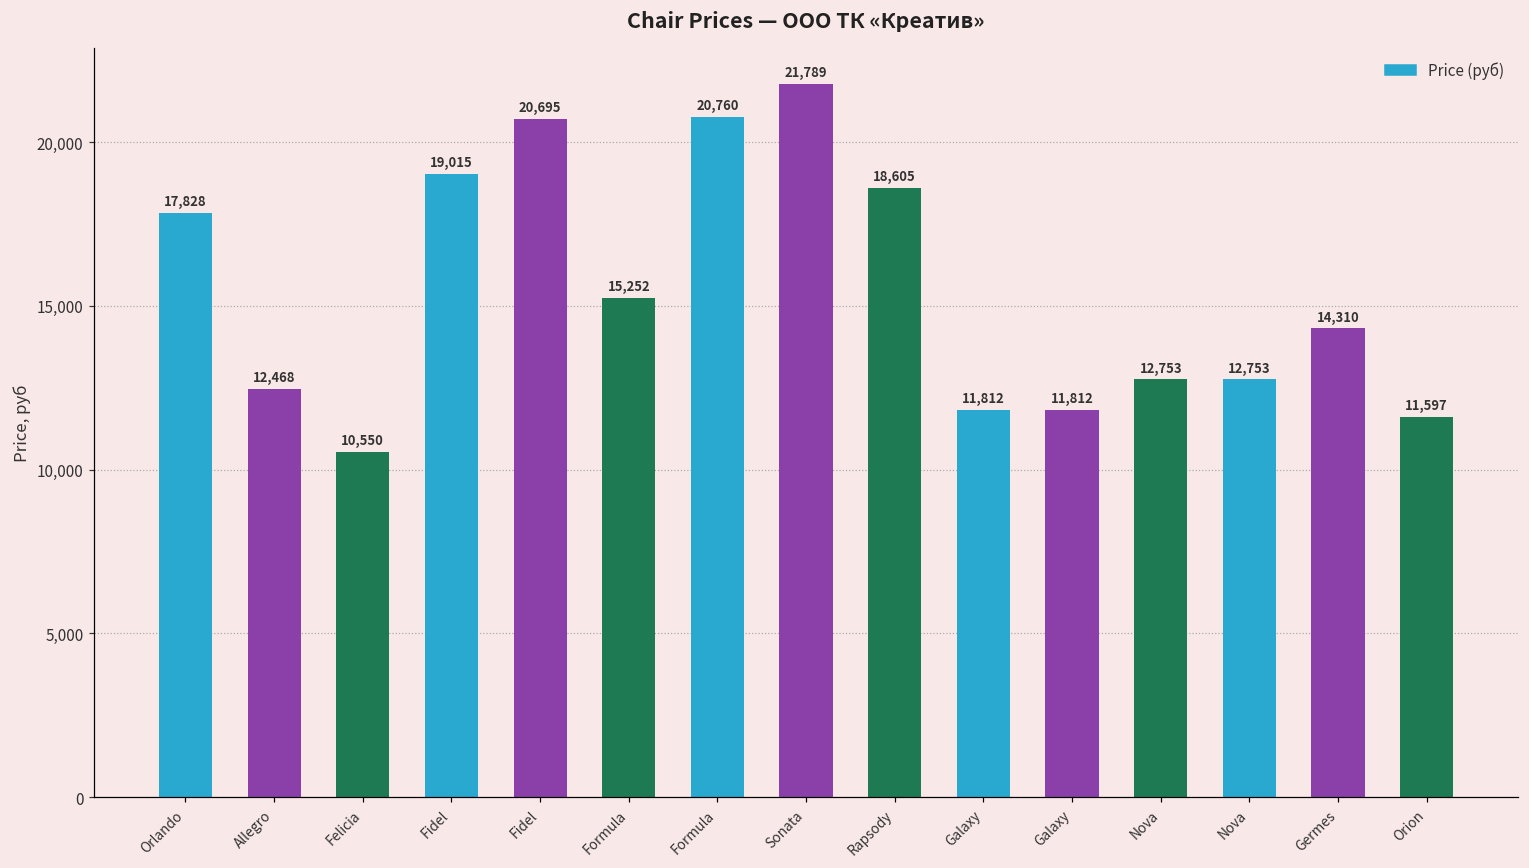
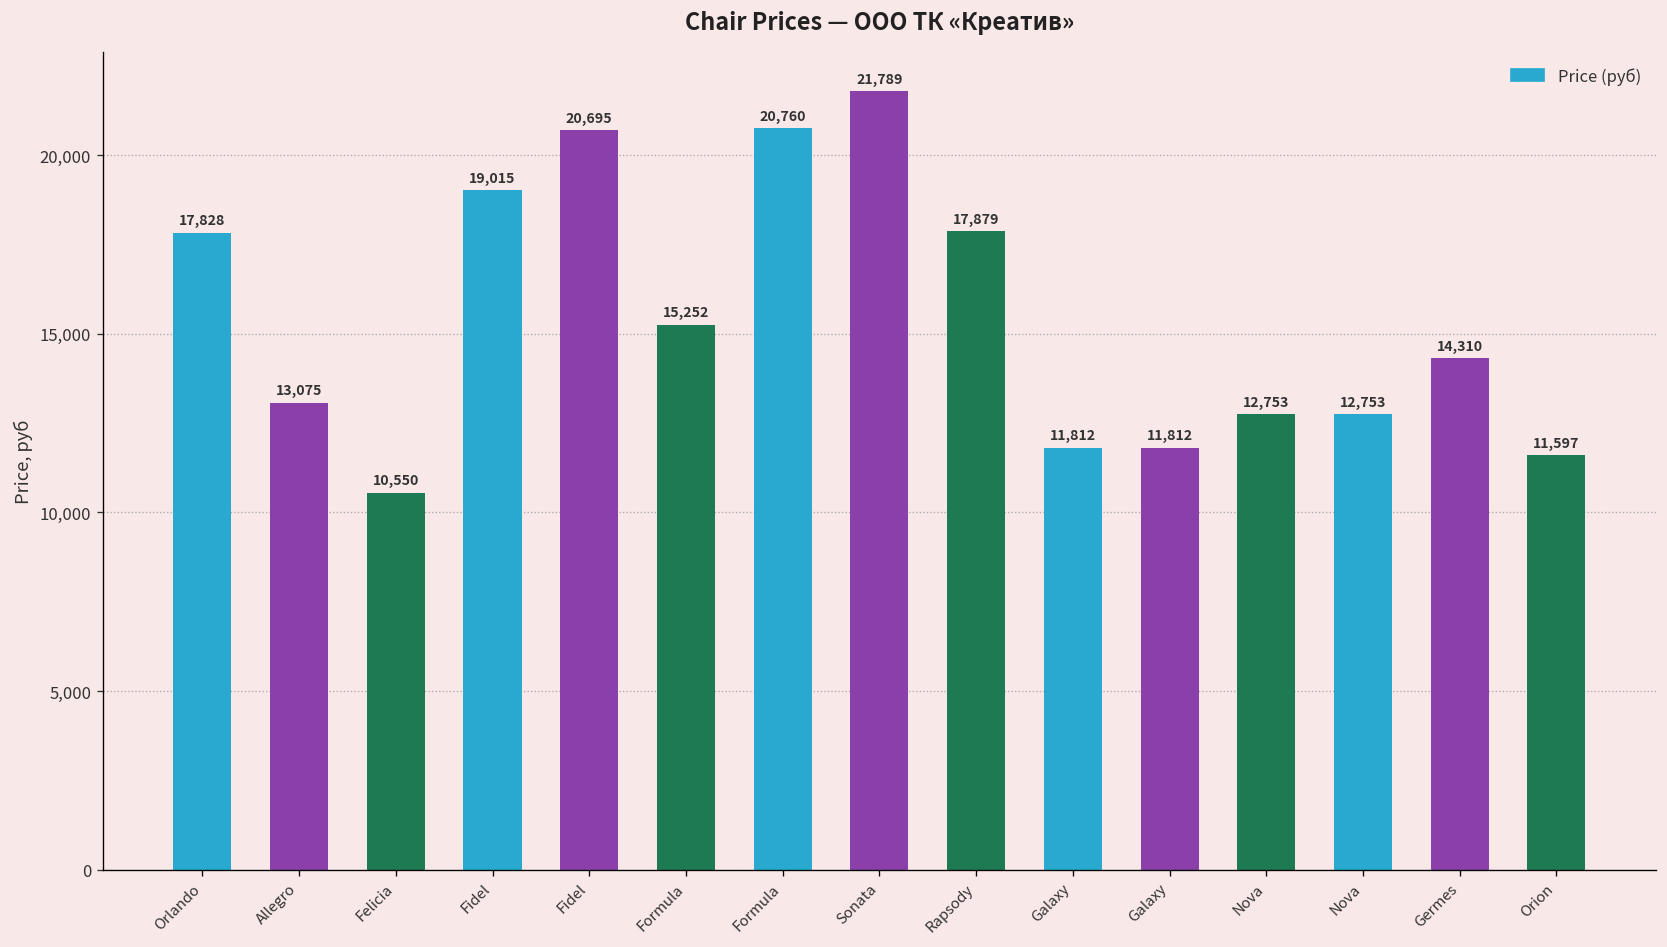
  {
    "Orlando": "17,828",
-   "Allegro": "12,468",
+   "Allegro": "13,075",
    "Felicia": "10,550",
    "Sonata": "21,789",
-   "Rapsody": "18,605",
+   "Rapsody": "17,879",
    "Germes": "14,310",
    "Orion": "11,597"
  }
